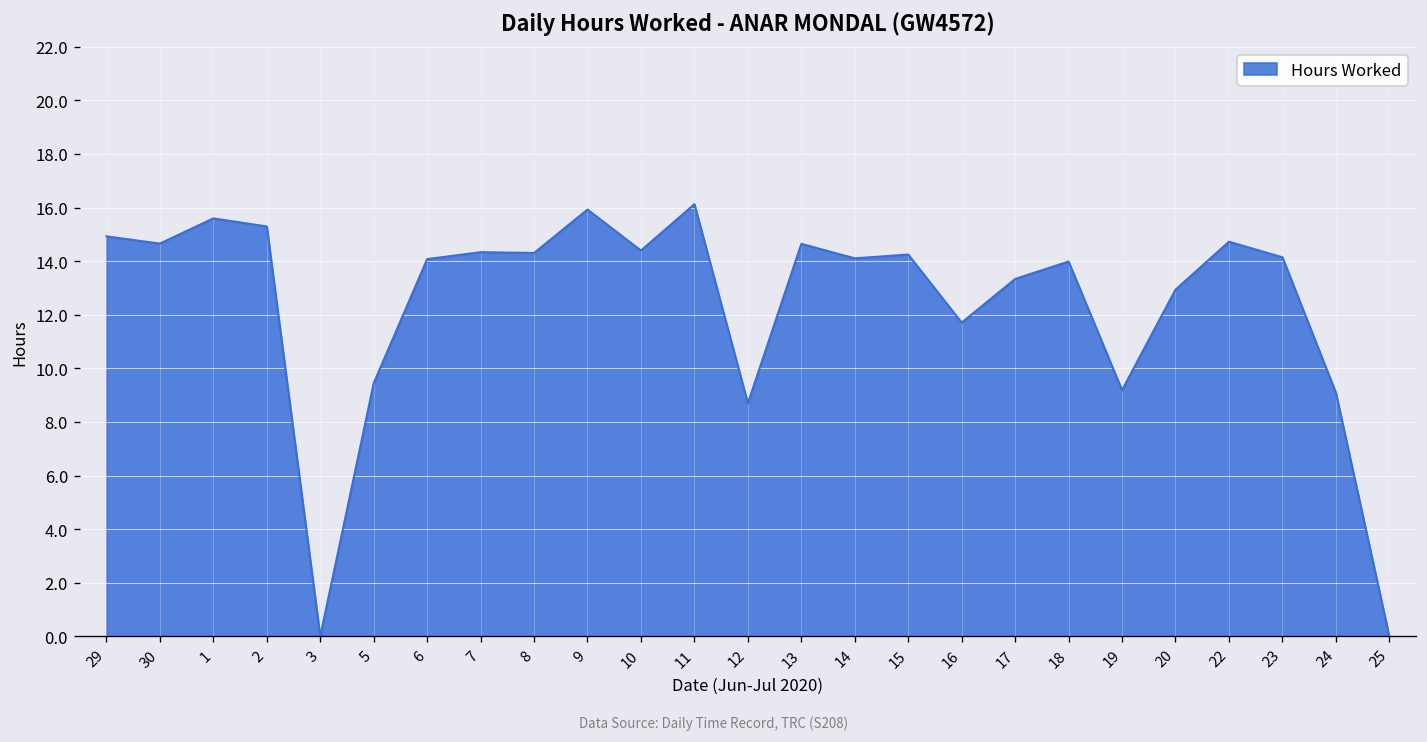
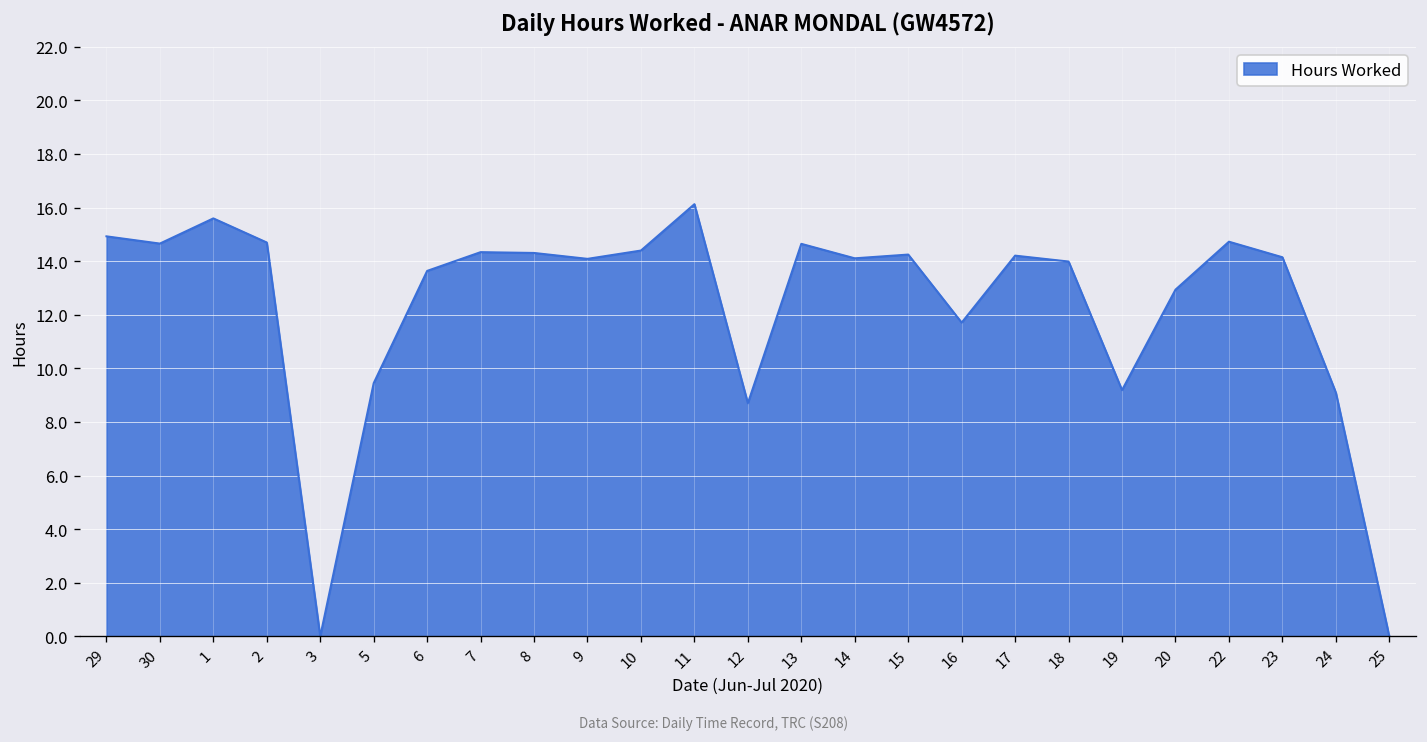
  {
    "29": 14.9,
    "30": 14.7,
    "1": 15.6,
-   "2": 15.3,
+   "2": 14.7,
    "3": 0.0,
    "5": 9.5,
-   "6": 14.1,
+   "6": 13.6,
    "7": 14.3,
    "8": 14.3,
-   "9": 15.9,
+   "9": 14.1,
    "10": 14.4,
    "11": 16.1,
    "12": 8.7,
    "13": 14.7,
    "14": 14.1,
    "15": 14.3,
    "16": 11.7,
-   "17": 13.3,
+   "17": 14.2,
    "18": 14.0,
    "19": 9.2,
    "20": 12.9,
    "22": 14.7,
    "23": 14.2,
    "24": 9.1,
    "25": 0.0
  }
